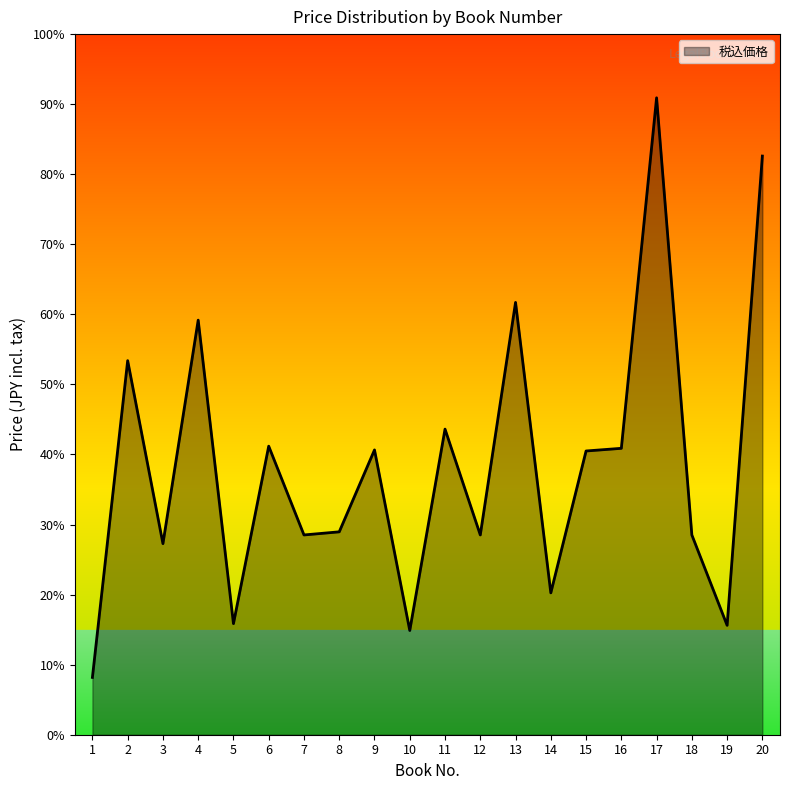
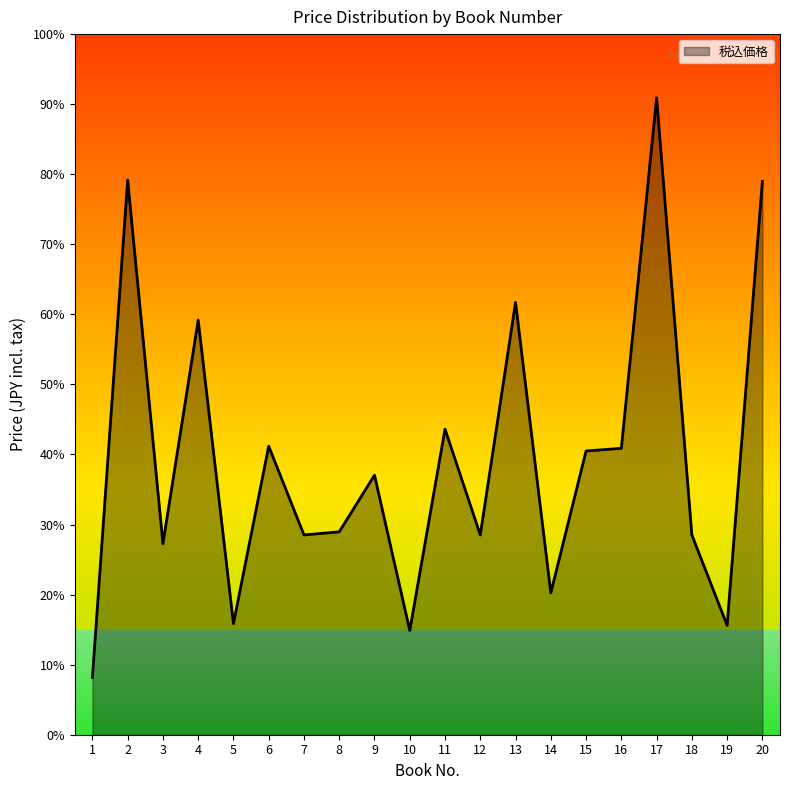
  {
    "1": "8%",
-   "2": "53%",
+   "2": "79%",
    "3": "27%",
    "4": "59%",
    "5": "16%",
    "6": "41%",
    "7": "29%",
    "8": "29%",
-   "9": "41%",
+   "9": "37%",
    "10": "15%",
    "11": "44%",
    "12": "29%",
    "13": "62%",
    "14": "20%",
    "15": "40%",
    "16": "41%",
    "17": "91%",
    "18": "29%",
    "19": "16%",
-   "20": "83%"
+   "20": "79%"
  }
